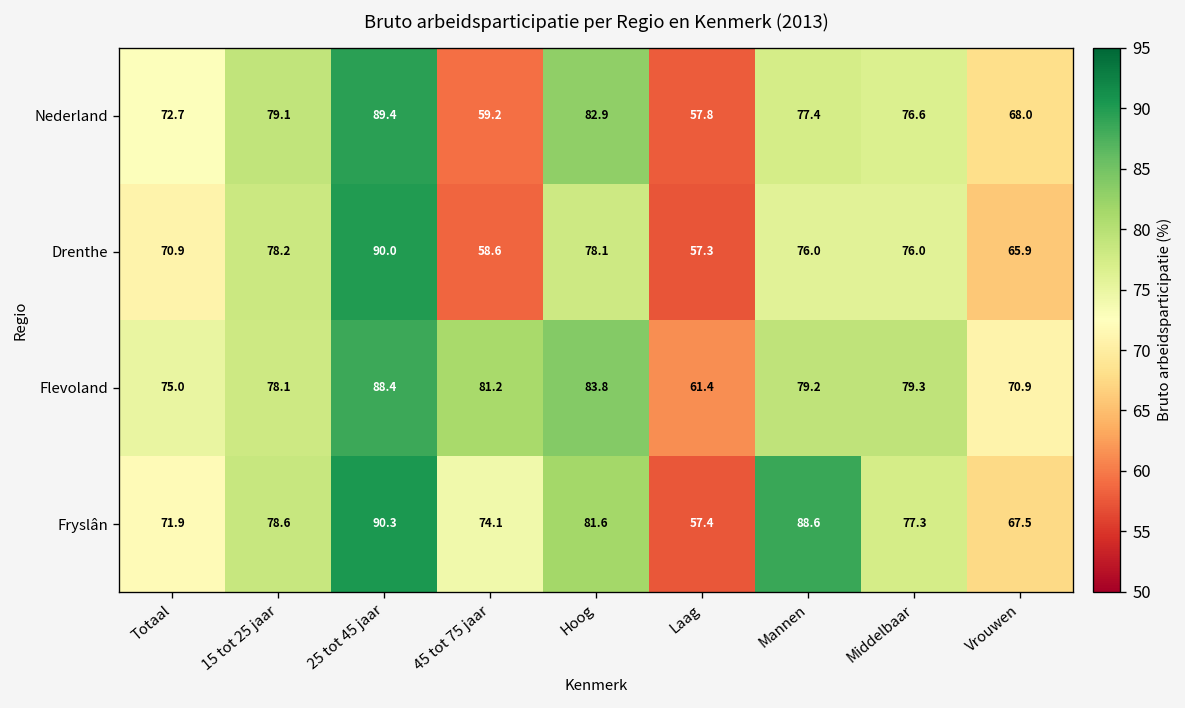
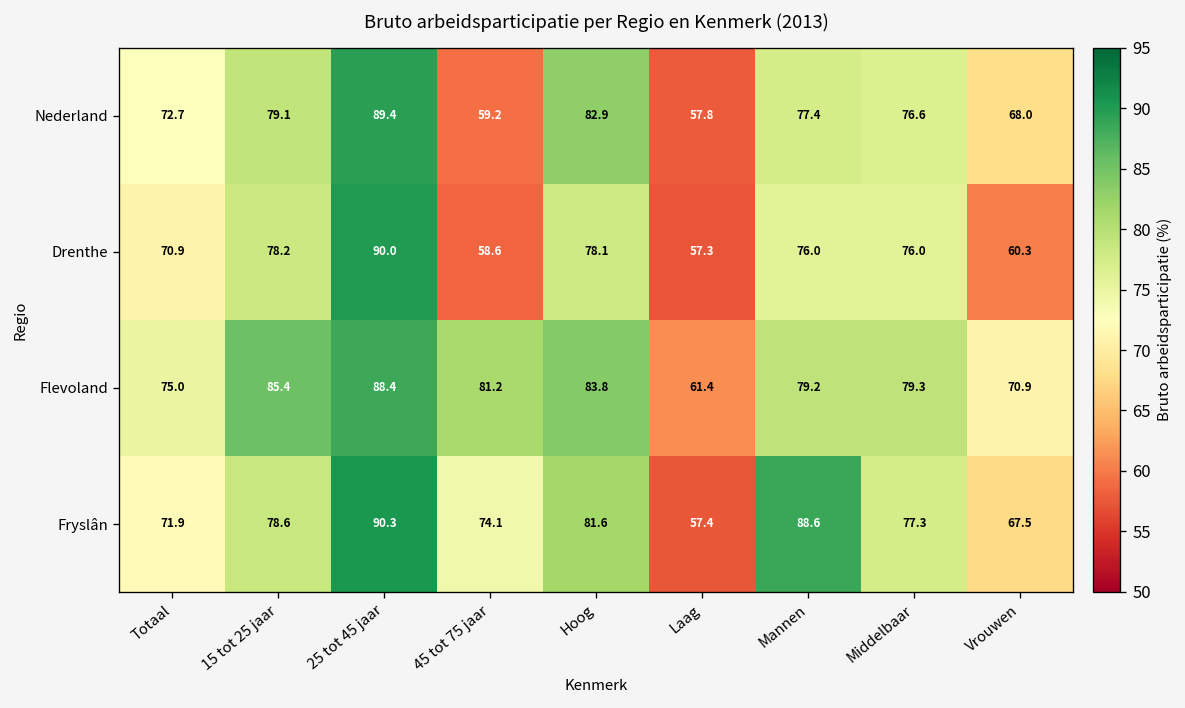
  {
    "Nederland": {
      "Totaal": 72.7,
      "15 tot 25 jaar": 79.1,
      "25 tot 45 jaar": 89.4,
      "45 tot 75 jaar": 59.2,
      "Hoog": 82.9,
      "Laag": 57.8,
      "Mannen": 77.4,
      "Middelbaar": 76.6,
      "Vrouwen": 68.0
    },
    "Drenthe": {
      "Totaal": 70.9,
      "15 tot 25 jaar": 78.2,
      "25 tot 45 jaar": 90.0,
      "45 tot 75 jaar": 58.6,
      "Hoog": 78.1,
      "Laag": 57.3,
      "Mannen": 76.0,
      "Middelbaar": 76.0,
-     "Vrouwen": 65.9
+     "Vrouwen": 60.3
    },
    "Flevoland": {
      "Totaal": 75.0,
-     "15 tot 25 jaar": 78.1,
+     "15 tot 25 jaar": 85.4,
      "25 tot 45 jaar": 88.4,
      "45 tot 75 jaar": 81.2,
      "Hoog": 83.8,
      "Laag": 61.4,
      "Mannen": 79.2,
      "Middelbaar": 79.3,
      "Vrouwen": 70.9
    },
    "Fryslân": {
      "Totaal": 71.9,
      "15 tot 25 jaar": 78.6,
      "25 tot 45 jaar": 90.3,
      "45 tot 75 jaar": 74.1,
      "Hoog": 81.6,
      "Laag": 57.4,
      "Mannen": 88.6,
      "Middelbaar": 77.3,
      "Vrouwen": 67.5
    }
  }
